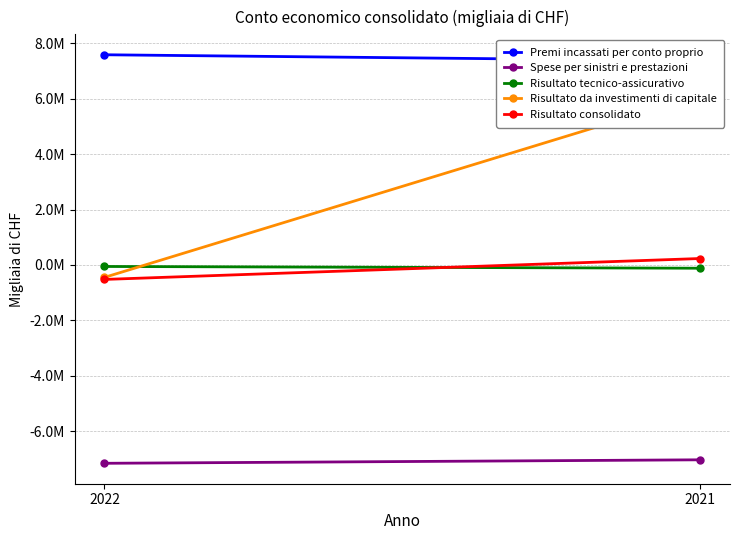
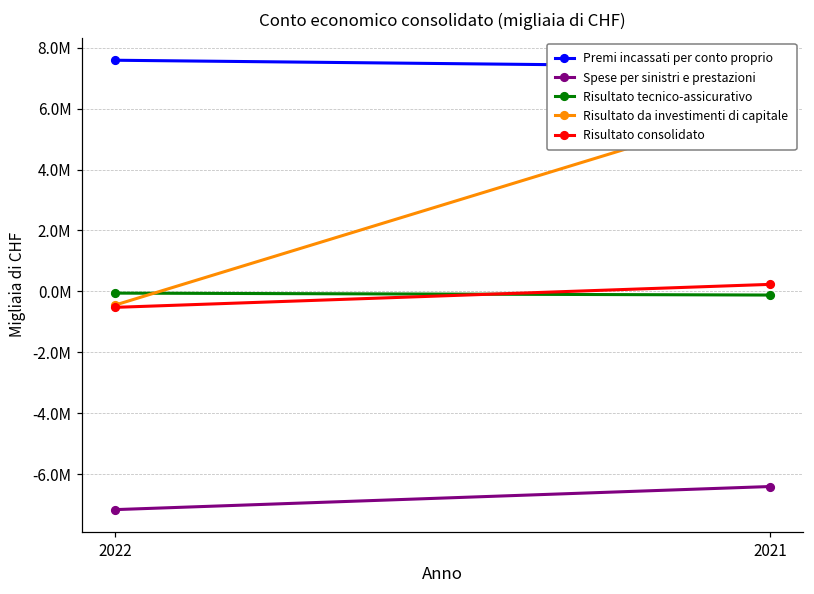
  {
    "Premi incassati per conto proprio": {
      "2022": 7600000
    },
    "Spese per sinistri e prestazioni": {
      "2022": -7200000,
-     "2021": -7000000
+     "2021": -6400000
    },
    "Risultato tecnico-assicurativo": {
      "2022": -100000,
      "2021": -100000
    },
    "Risultato consolidato": {
      "2021": 200000
    }
  }
